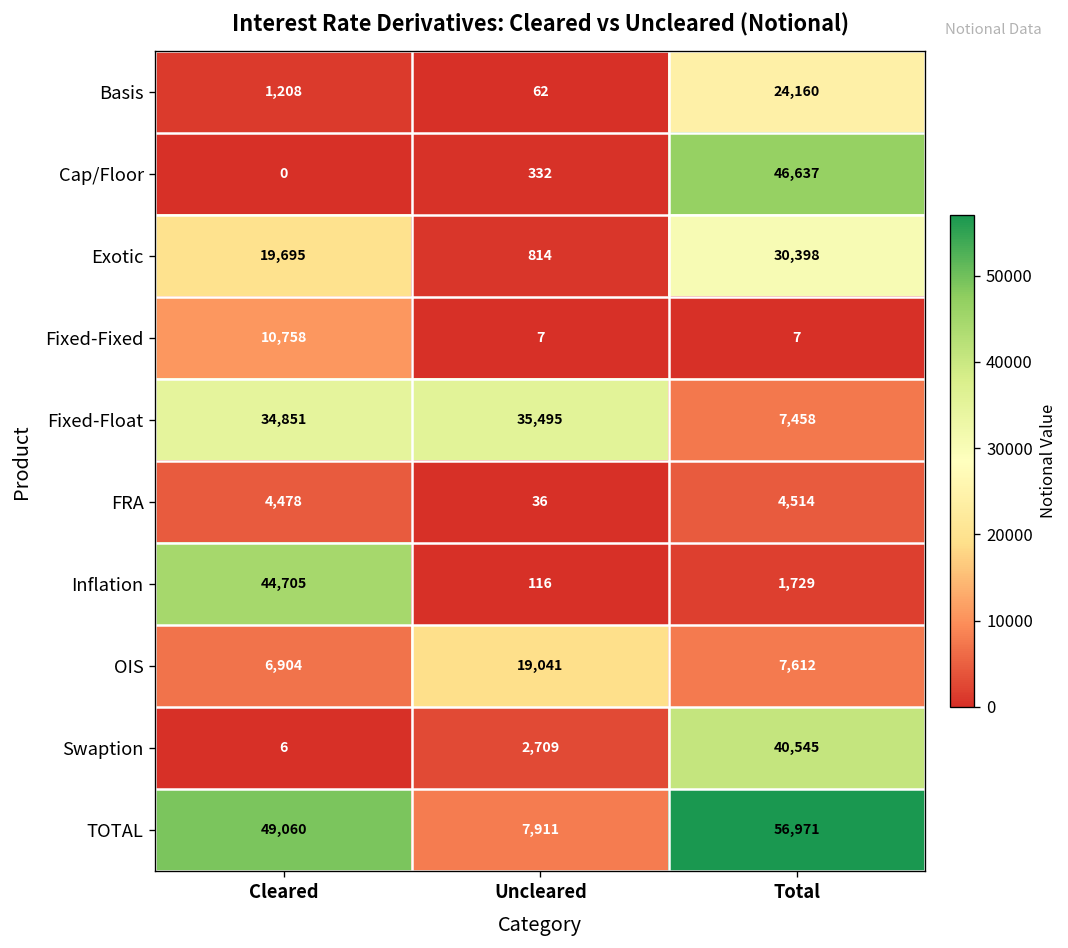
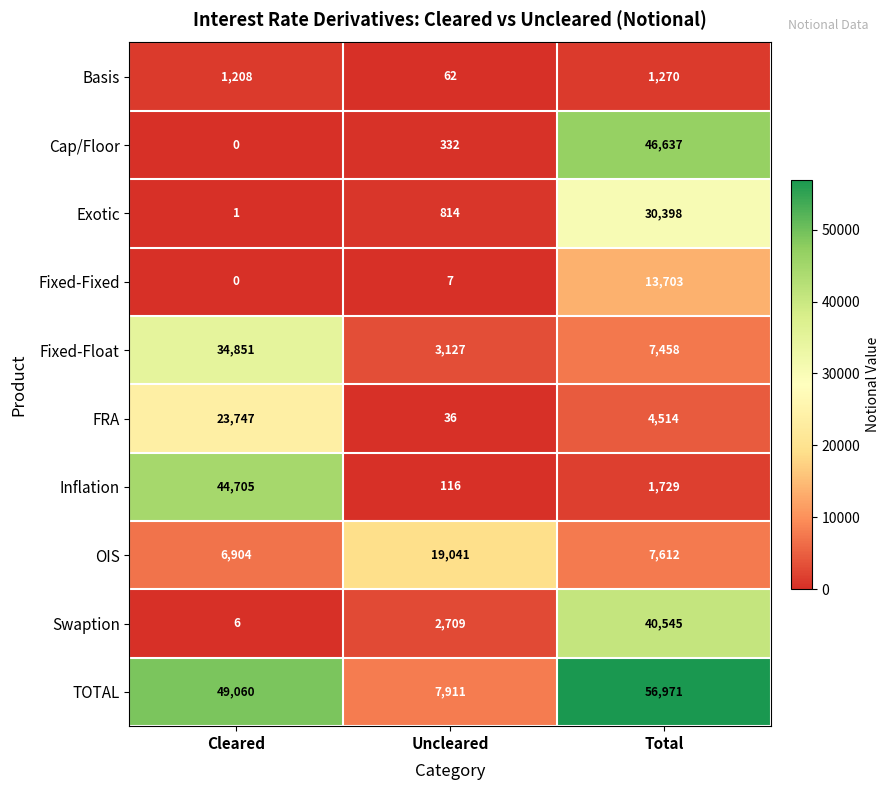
  {
    "Basis": {
      "Cleared": "1,208",
      "Uncleared": "62",
-     "Total": "24,160"
+     "Total": "1,270"
    },
    "Cap/Floor": {
      "Cleared": "0",
      "Uncleared": "332",
      "Total": "46,637"
    },
    "Exotic": {
-     "Cleared": "19,695",
+     "Cleared": "1",
      "Uncleared": "814",
      "Total": "30,398"
    },
    "Fixed-Fixed": {
-     "Cleared": "10,758",
+     "Cleared": "0",
      "Uncleared": "7",
-     "Total": "7"
+     "Total": "13,703"
    },
    "Fixed-Float": {
      "Cleared": "34,851",
-     "Uncleared": "35,495",
+     "Uncleared": "3,127",
      "Total": "7,458"
    },
    "FRA": {
-     "Cleared": "4,478",
+     "Cleared": "23,747",
      "Uncleared": "36",
      "Total": "4,514"
    },
    "Inflation": {
      "Cleared": "44,705",
      "Uncleared": "116",
      "Total": "1,729"
    },
    "OIS": {
      "Cleared": "6,904",
      "Uncleared": "19,041",
      "Total": "7,612"
    },
    "Swaption": {
      "Cleared": "6",
      "Uncleared": "2,709",
      "Total": "40,545"
    },
    "TOTAL": {
      "Cleared": "49,060",
      "Uncleared": "7,911",
      "Total": "56,971"
    }
  }
